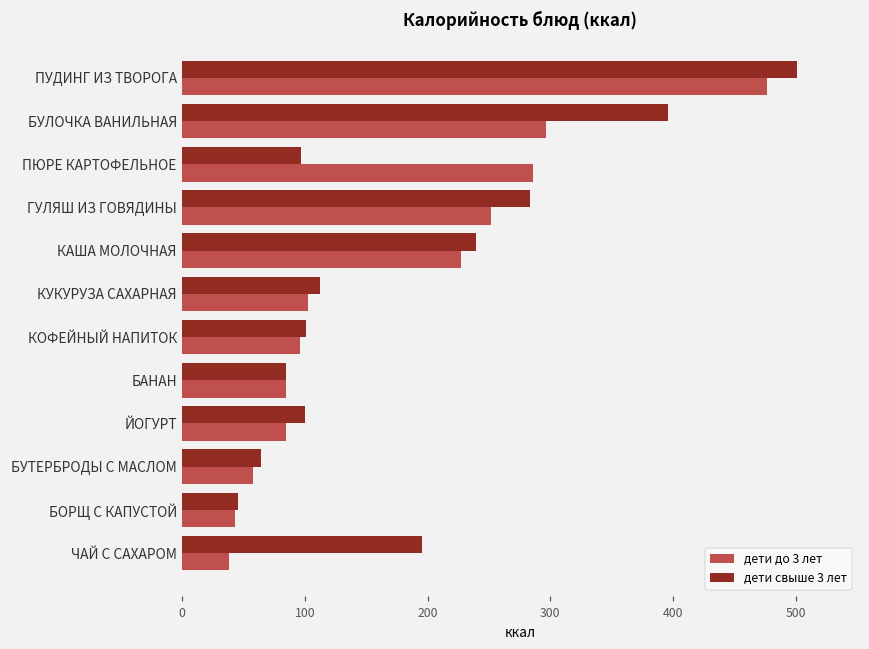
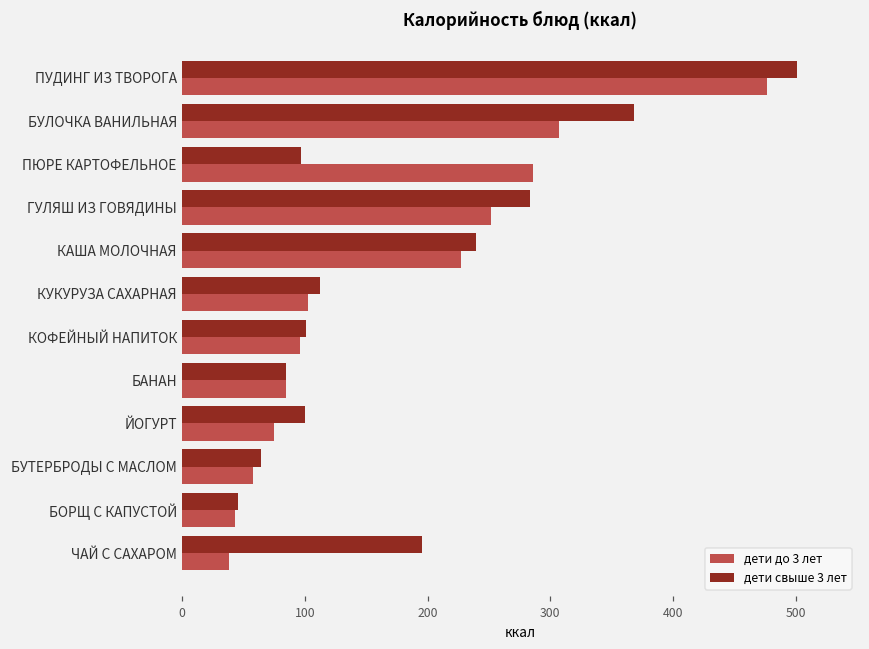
  {
    "дети до 3 лет": {
      "ПУДИНГ ИЗ ТВОРОГА": 477,
-     "БУЛОЧКА ВАНИЛЬНАЯ": 297,
+     "БУЛОЧКА ВАНИЛЬНАЯ": 307,
      "ПЮРЕ КАРТОФЕЛЬНОЕ": 286,
      "ГУЛЯШ ИЗ ГОВЯДИНЫ": 252,
      "КАША МОЛОЧНАЯ": 228,
      "КУКУРУЗА САХАРНАЯ": 103,
      "КОФЕЙНЫЙ НАПИТОК": 96,
      "БАНАН": 85,
-     "ЙОГУРТ": 85,
+     "ЙОГУРТ": 75,
      "БУТЕРБРОДЫ С МАСЛОМ": 57,
      "БОРЩ С КАПУСТОЙ": 43,
      "ЧАЙ С САХАРОМ": 38
    },
    "дети свыше 3 лет": {
      "ПУДИНГ ИЗ ТВОРОГА": 501,
-     "БУЛОЧКА ВАНИЛЬНАЯ": 396,
+     "БУЛОЧКА ВАНИЛЬНАЯ": 368,
      "ПЮРЕ КАРТОФЕЛЬНОЕ": 97,
      "ГУЛЯШ ИЗ ГОВЯДИНЫ": 284,
      "КАША МОЛОЧНАЯ": 240,
      "КУКУРУЗА САХАРНАЯ": 112,
      "КОФЕЙНЫЙ НАПИТОК": 101,
      "БАНАН": 85,
      "ЙОГУРТ": 100,
      "БУТЕРБРОДЫ С МАСЛОМ": 65,
      "БОРЩ С КАПУСТОЙ": 45,
      "ЧАЙ С САХАРОМ": 196
    }
  }
